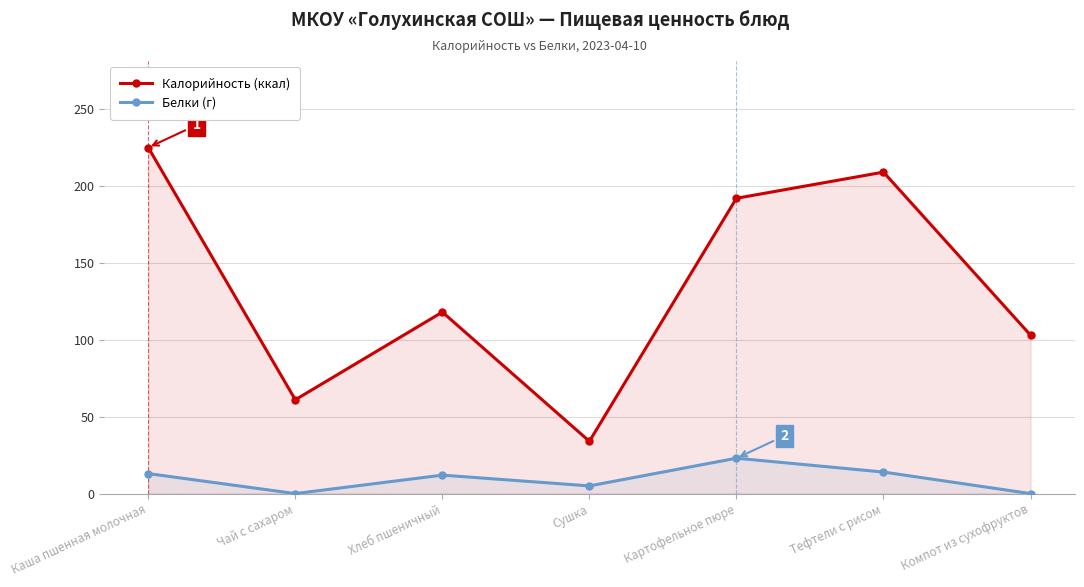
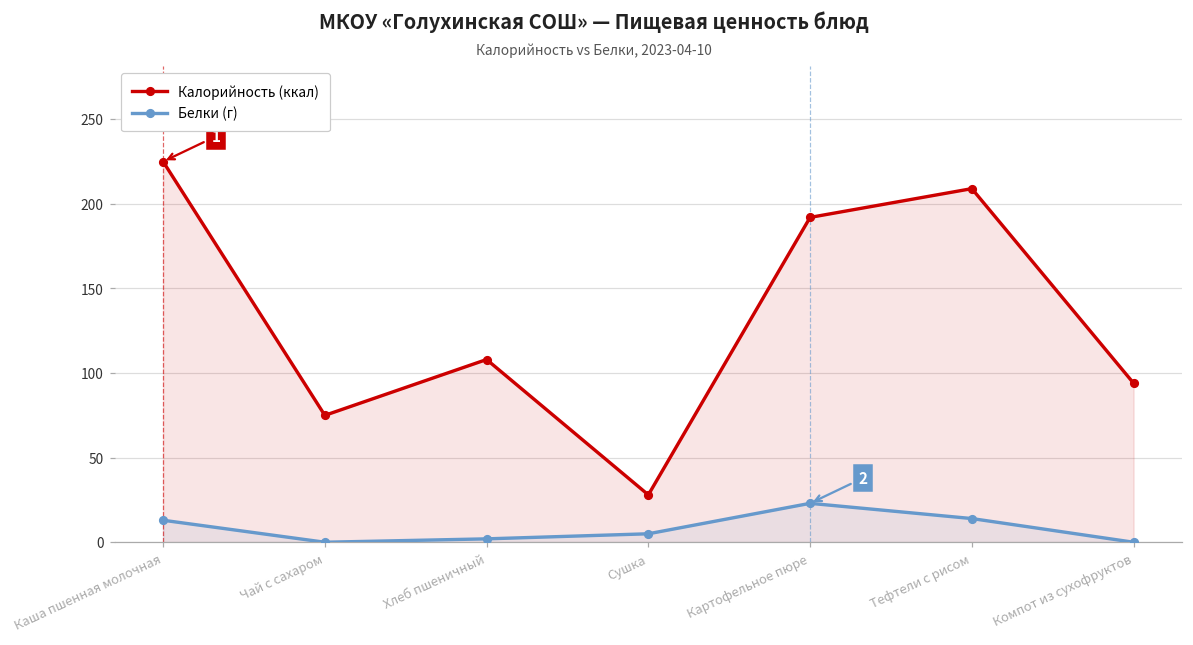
  {
    "Калорийность (ккал)": {
      "Каша пшенная молочная": 225,
-     "Чай с сахаром": 61,
-     "Хлеб пшеничный": 118,
-     "Сушка": 34,
+     "Чай с сахаром": 75,
+     "Хлеб пшеничный": 108,
+     "Сушка": 28,
      "Картофельное пюре": 192,
      "Тефтели с рисом": 209,
-     "Компот из сухофруктов": 103
+     "Компот из сухофруктов": 94
    },
    "Белки (г)": {
      "Каша пшенная молочная": 13,
      "Чай с сахаром": 0,
-     "Хлеб пшеничный": 12,
+     "Хлеб пшеничный": 2,
      "Сушка": 5,
      "Картофельное пюре": 23,
      "Тефтели с рисом": 14,
      "Компот из сухофруктов": 0
    }
  }
